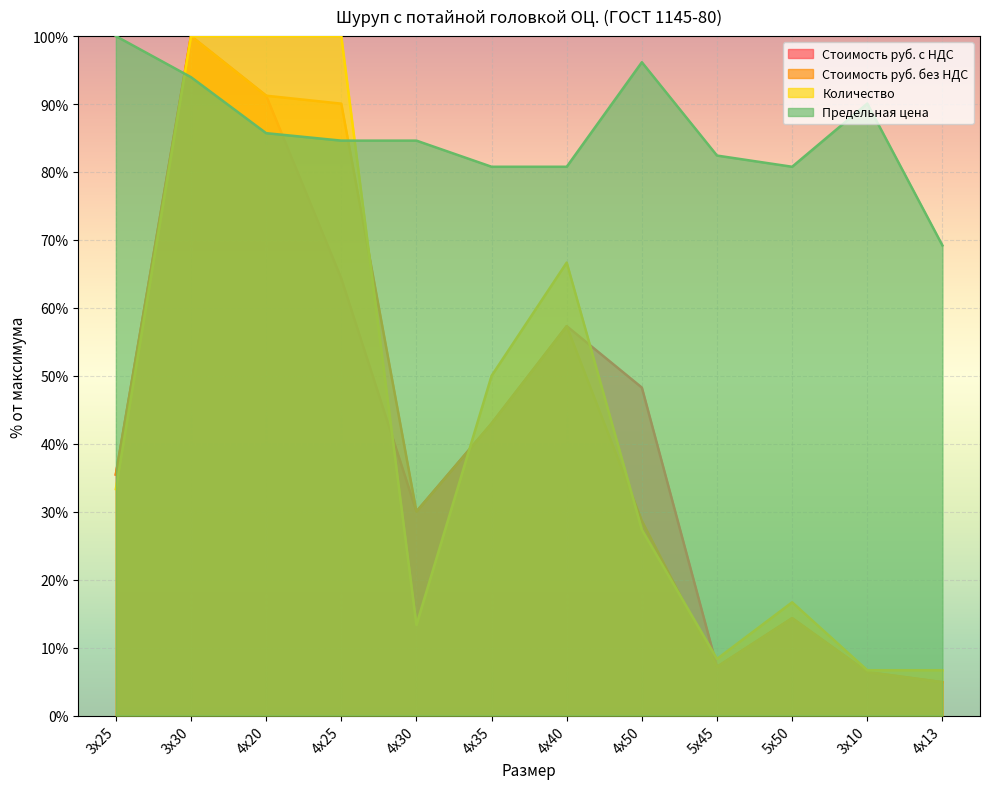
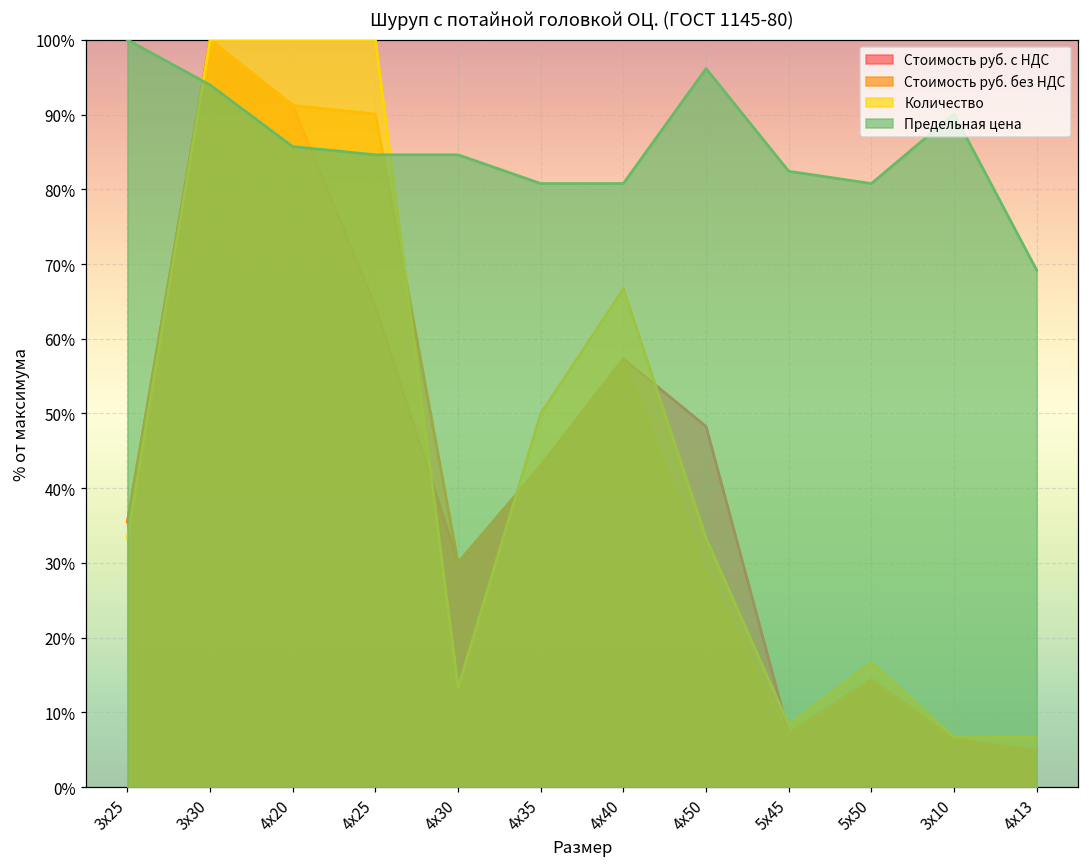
  {
    "Стоимость руб. с НДС": {
      "4х25": "64%",
      "4х50": "48%"
    },
    "Стоимость руб. без НДС": {
      "4х25": "90%",
      "4х50": "29%"
    },
    "Количество": {
      "3х25": "33%",
      "4х20": "100%",
      "4х25": "100%",
      "4х30": "13%",
      "4х35": "50%",
      "4х40": "67%",
-     "4х50": "27%",
+     "4х50": "33%",
      "5х45": "8%",
      "5х50": "17%",
      "4х13": "7%"
    },
    "Предельная цена": {
      "3х25": "100%",
      "3х30": "94%",
      "4х20": "86%",
      "4х25": "85%",
      "4х30": "85%",
      "4х35": "81%",
      "4х40": "81%",
      "4х50": "96%",
      "5х45": "82%",
      "5х50": "81%",
      "4х13": "69%"
    }
  }
